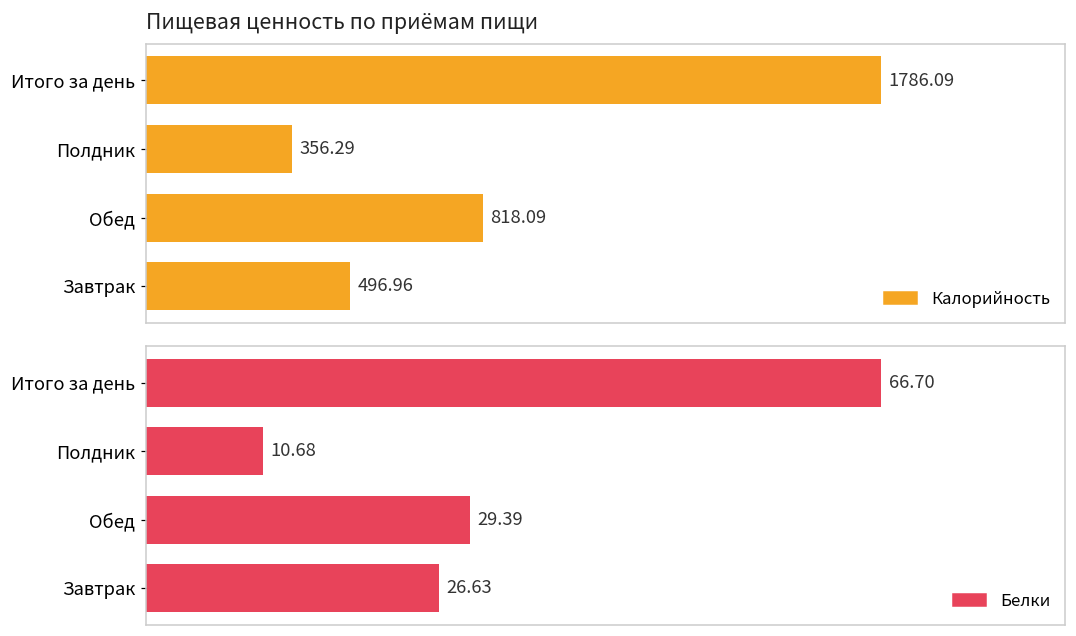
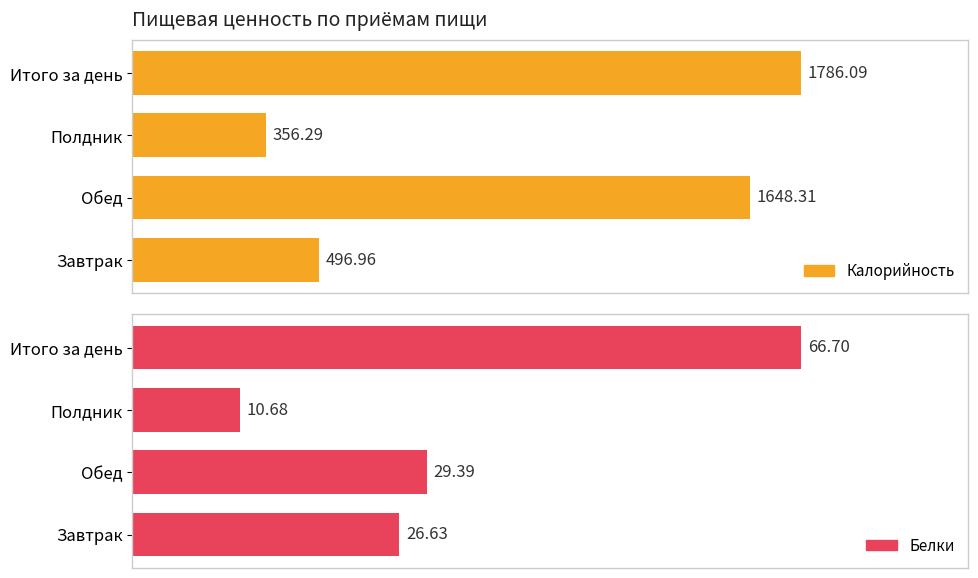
  {
    "Пищевая ценность по приёмам пищи": {
      "Итого за день": 1786.09,
      "Полдник": 356.29,
-     "Обед": 818.09,
+     "Обед": 1648.31,
      "Завтрак": 496.96
    }
  }
